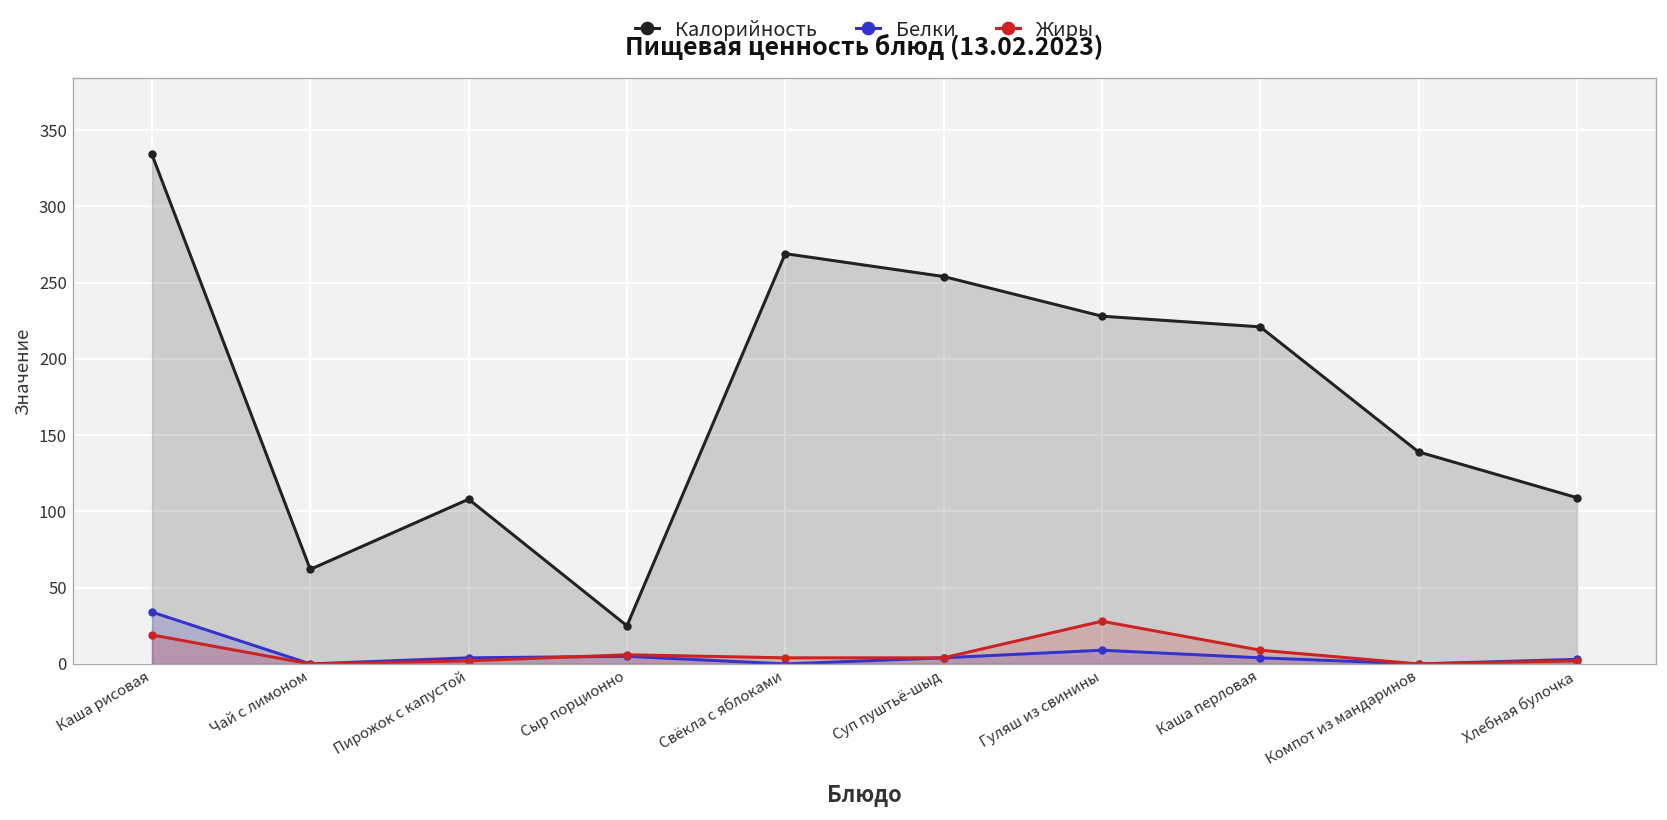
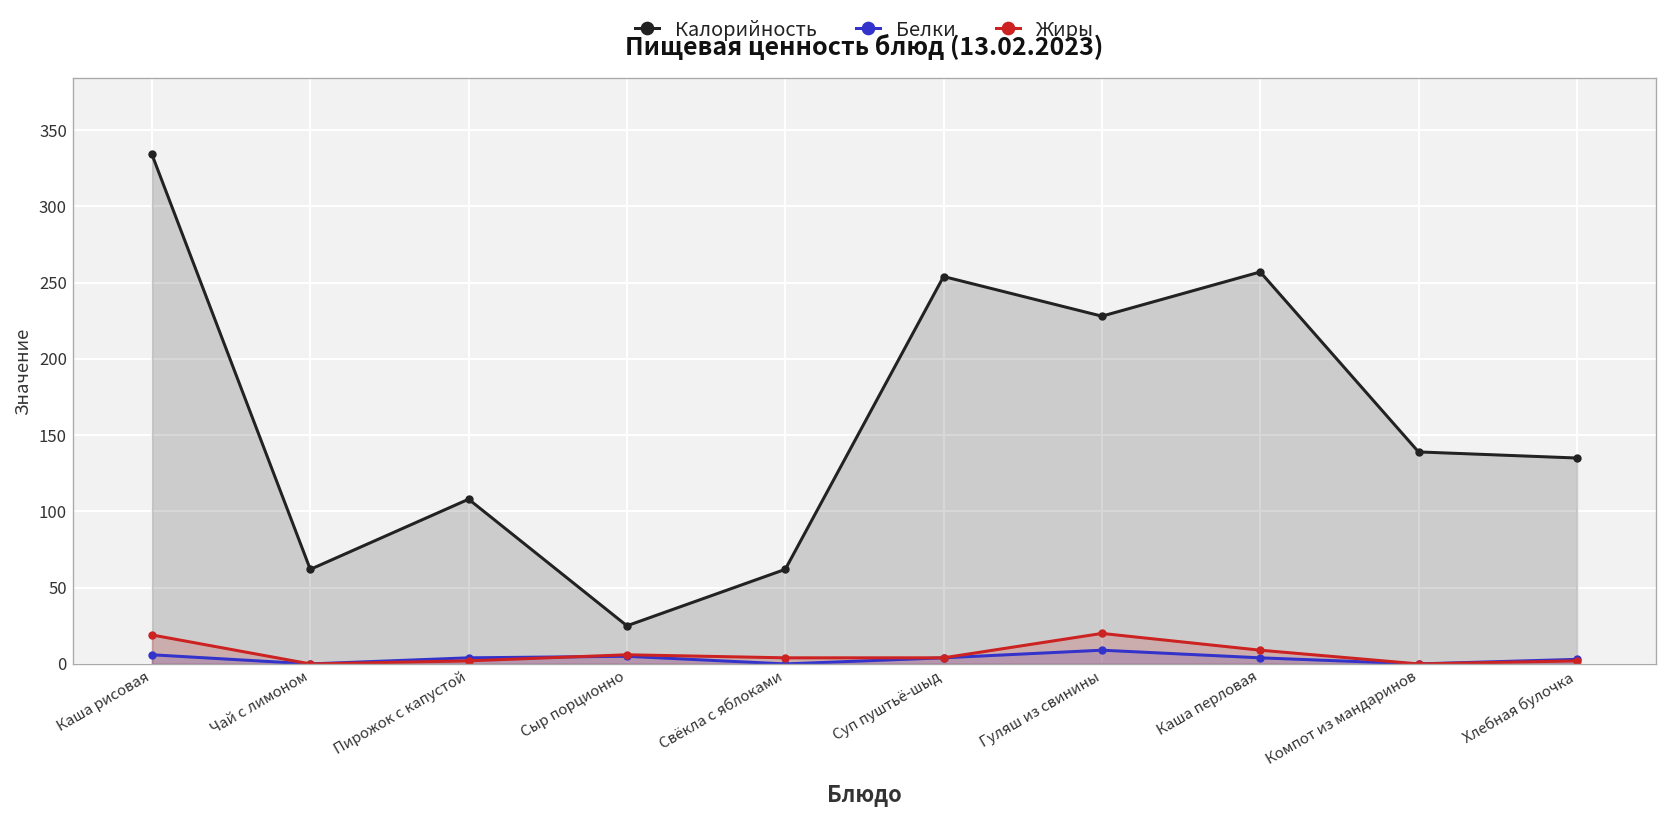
  {
    "Калорийность": {
      "Каша рисовая": 334,
      "Чай с лимоном": 62,
      "Пирожок с капустой": 108,
      "Сыр порционно": 25,
-     "Свёкла с яблоками": 269,
+     "Свёкла с яблоками": 62,
      "Суп пуштьё-шыд": 254,
      "Гуляш из свинины": 228,
-     "Каша перловая": 221,
+     "Каша перловая": 257,
      "Компот из мандаринов": 139,
-     "Хлебная булочка": 109
+     "Хлебная булочка": 135
    },
    "Белки": {
-     "Каша рисовая": 34,
+     "Каша рисовая": 6,
      "Пирожок с капустой": 4,
      "Свёкла с яблоками": 0,
      "Гуляш из свинины": 9,
      "Каша перловая": 4
    },
    "Жиры": {
      "Каша рисовая": 19,
      "Пирожок с капустой": 2,
      "Свёкла с яблоками": 4,
-     "Гуляш из свинины": 28,
+     "Гуляш из свинины": 20,
      "Каша перловая": 9
    }
  }
